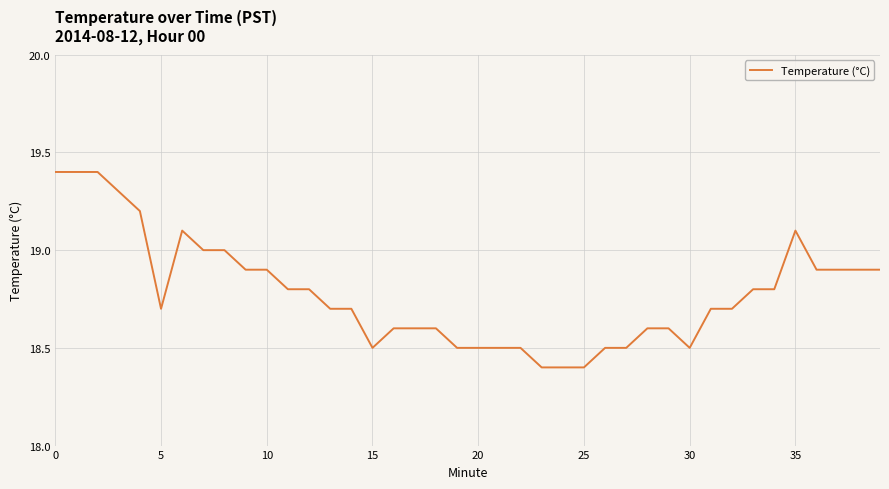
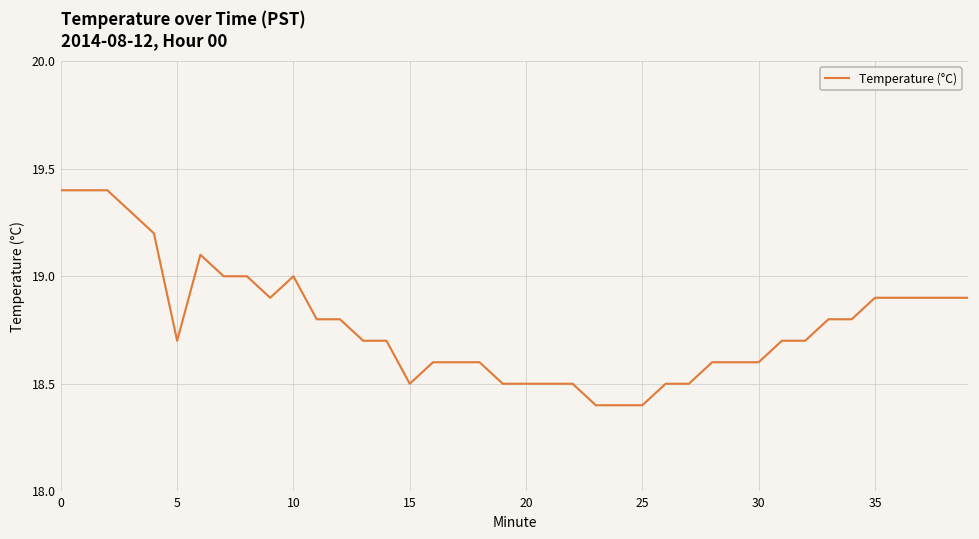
  {
    "0": 19.4,
    "5": 18.7,
-   "10": 18.9,
+   "10": 19.0,
    "15": 18.5,
    "20": 18.5,
    "25": 18.4,
-   "30": 18.5,
-   "35": 19.1
+   "30": 18.6,
+   "35": 18.9
  }
